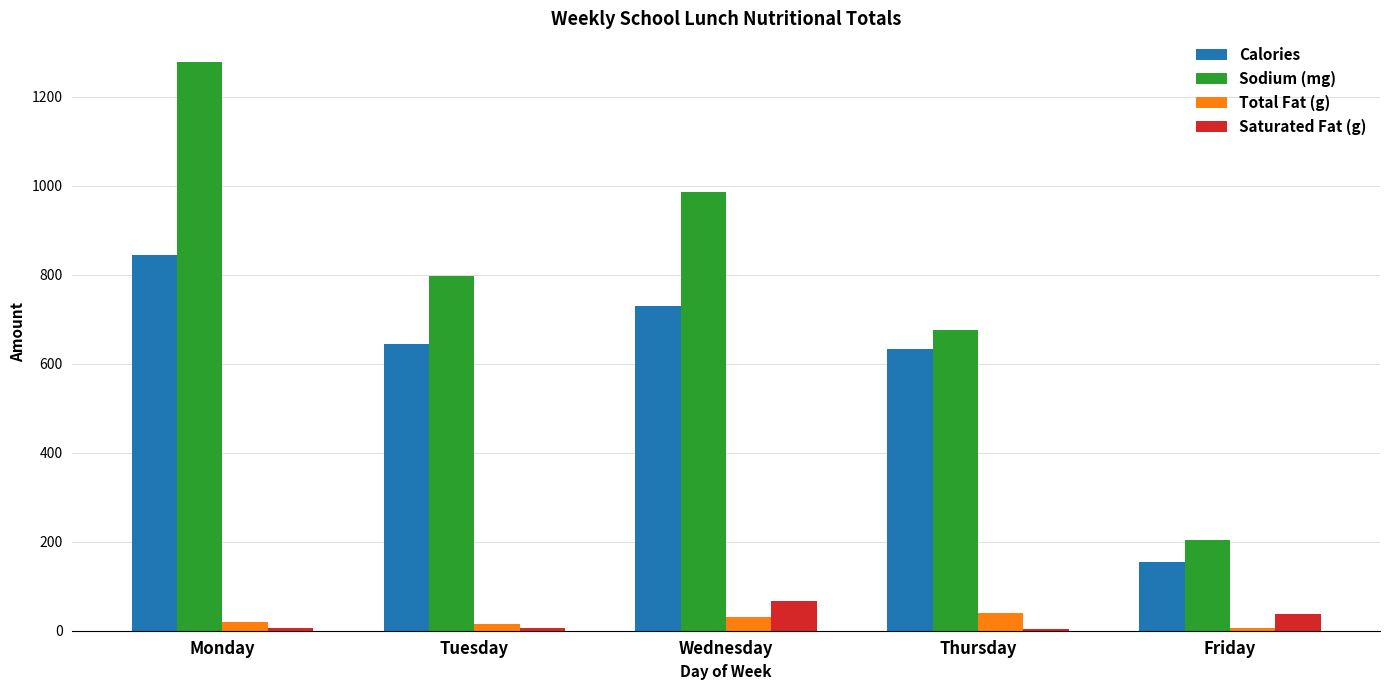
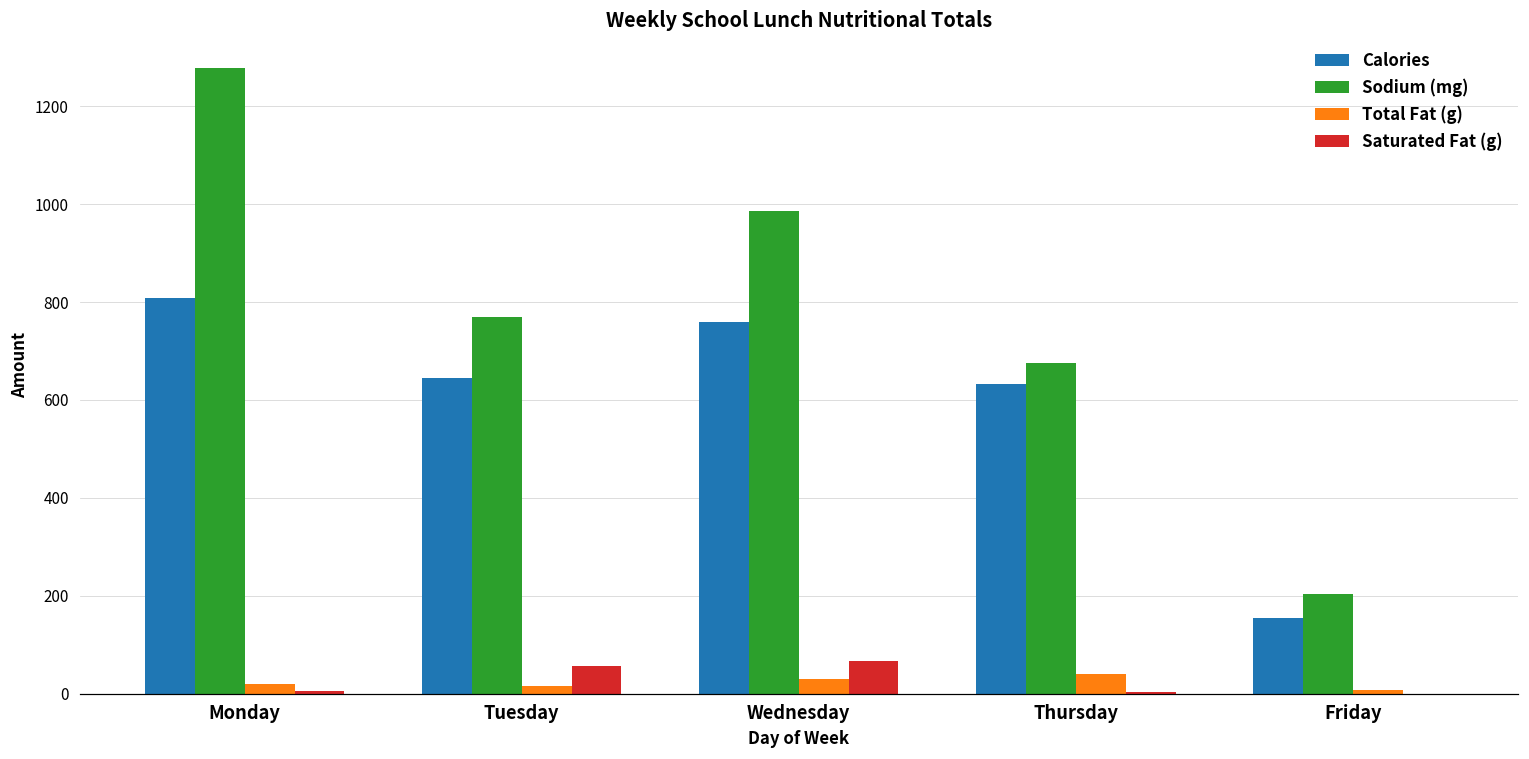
  {
    "Calories": {
-     "Monday": 840,
+     "Monday": 810,
      "Tuesday": 640,
-     "Wednesday": 730,
+     "Wednesday": 760,
      "Thursday": 630,
      "Friday": 160
    },
    "Sodium (mg)": {
      "Monday": 1280,
-     "Tuesday": 800,
+     "Tuesday": 770,
      "Wednesday": 990,
      "Thursday": 680,
      "Friday": 200
    },
    "Total Fat (g)": {
      "Monday": 20,
      "Tuesday": 20,
      "Wednesday": 30,
      "Thursday": 40,
      "Friday": 10
    },
    "Saturated Fat (g)": {
-     "Tuesday": 10,
+     "Tuesday": 60,
      "Wednesday": 70,
-     "Friday": 40
+     "Friday": 0
    }
  }
